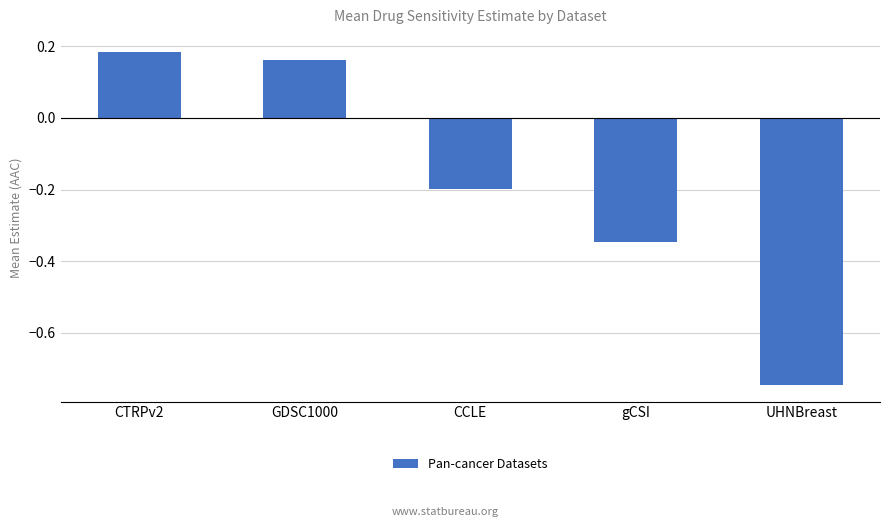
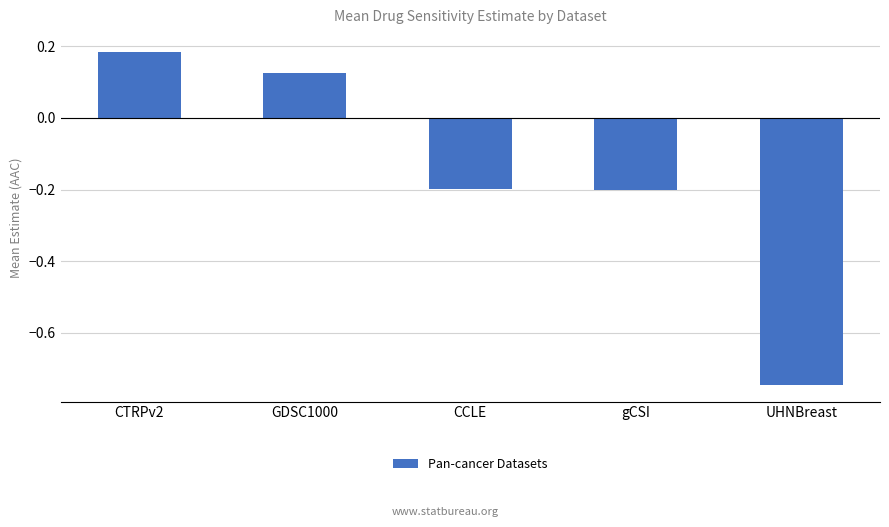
  {
    "CTRPv2": 0.19,
-   "GDSC1000": 0.16,
+   "GDSC1000": 0.12,
    "CCLE": -0.20,
-   "gCSI": -0.35,
+   "gCSI": -0.20,
    "UHNBreast": -0.75
  }
